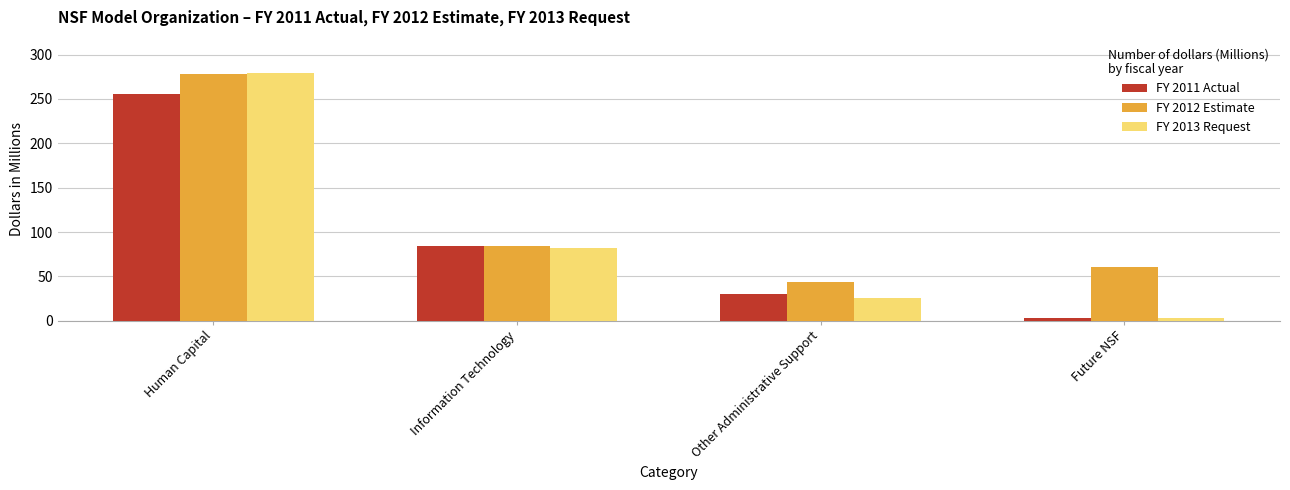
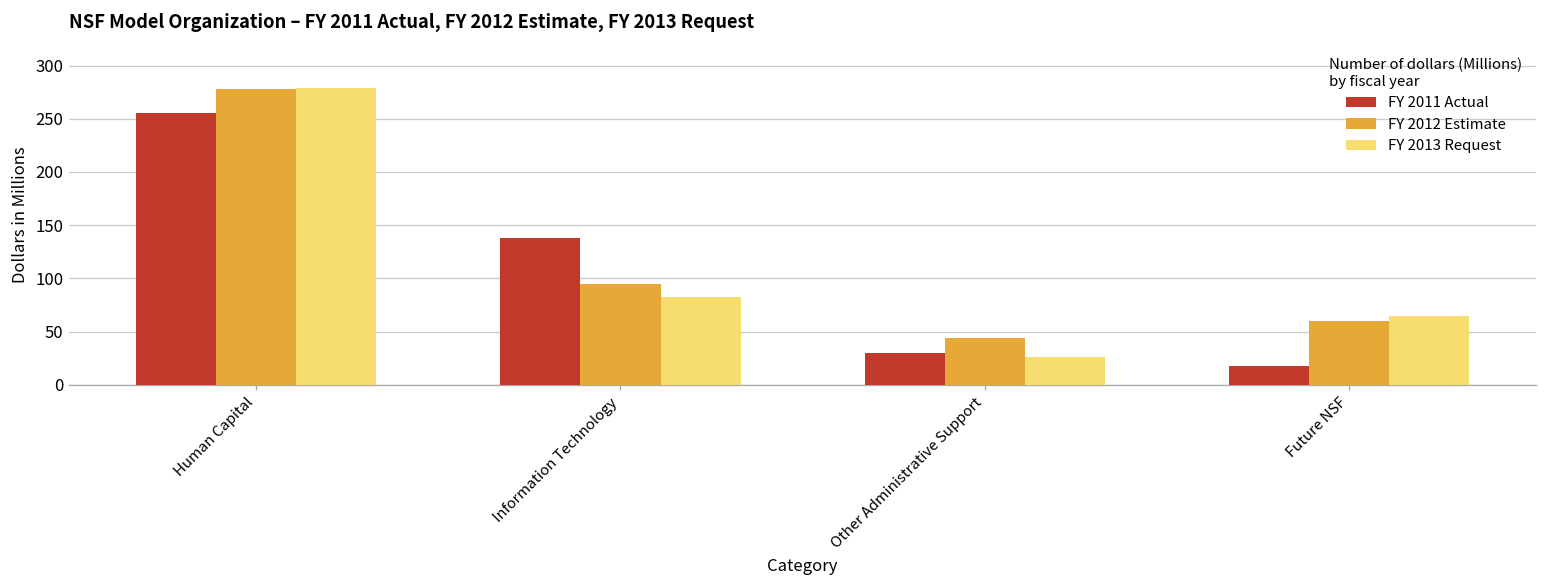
  {
    "FY 2011 Actual": {
      "Human Capital": 260,
-     "Information Technology": 80,
+     "Information Technology": 140,
      "Other Administrative Support": 30,
-     "Future NSF": 0
+     "Future NSF": 20
    },
    "FY 2012 Estimate": {
      "Human Capital": 280,
-     "Information Technology": 80,
+     "Information Technology": 90,
      "Other Administrative Support": 40,
      "Future NSF": 60
    },
    "FY 2013 Request": {
      "Human Capital": 280,
      "Information Technology": 80,
      "Other Administrative Support": 30,
-     "Future NSF": 0
+     "Future NSF": 60
    }
  }
